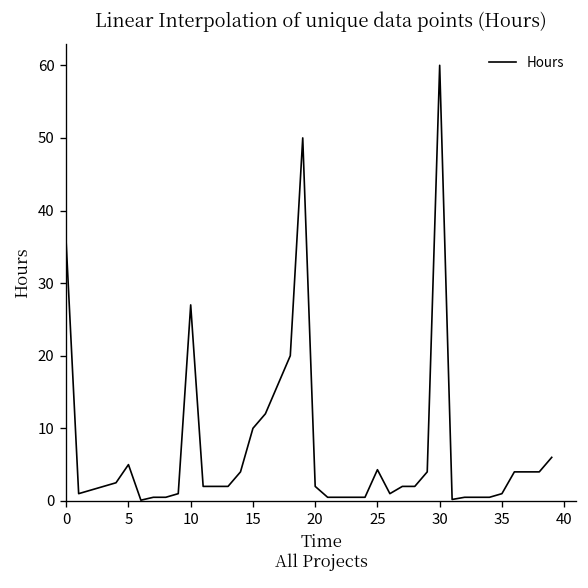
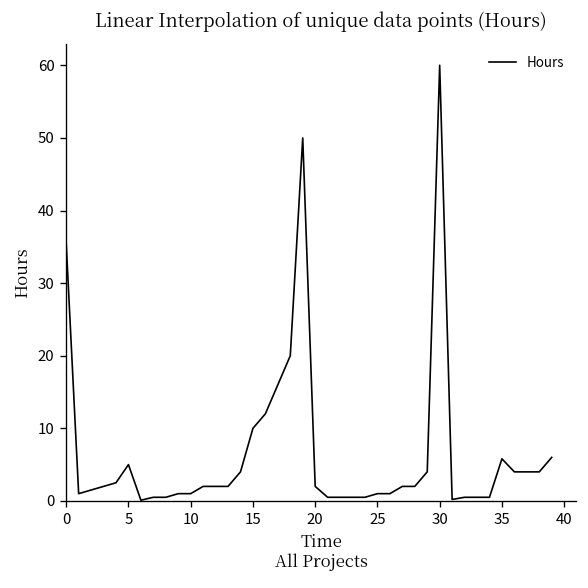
  {
    "0": 36,
    "5": 5,
-   "10": 27,
+   "10": 1,
    "15": 10,
    "20": 2,
-   "25": 4,
+   "25": 1,
    "30": 60,
-   "35": 1
+   "35": 6
  }
